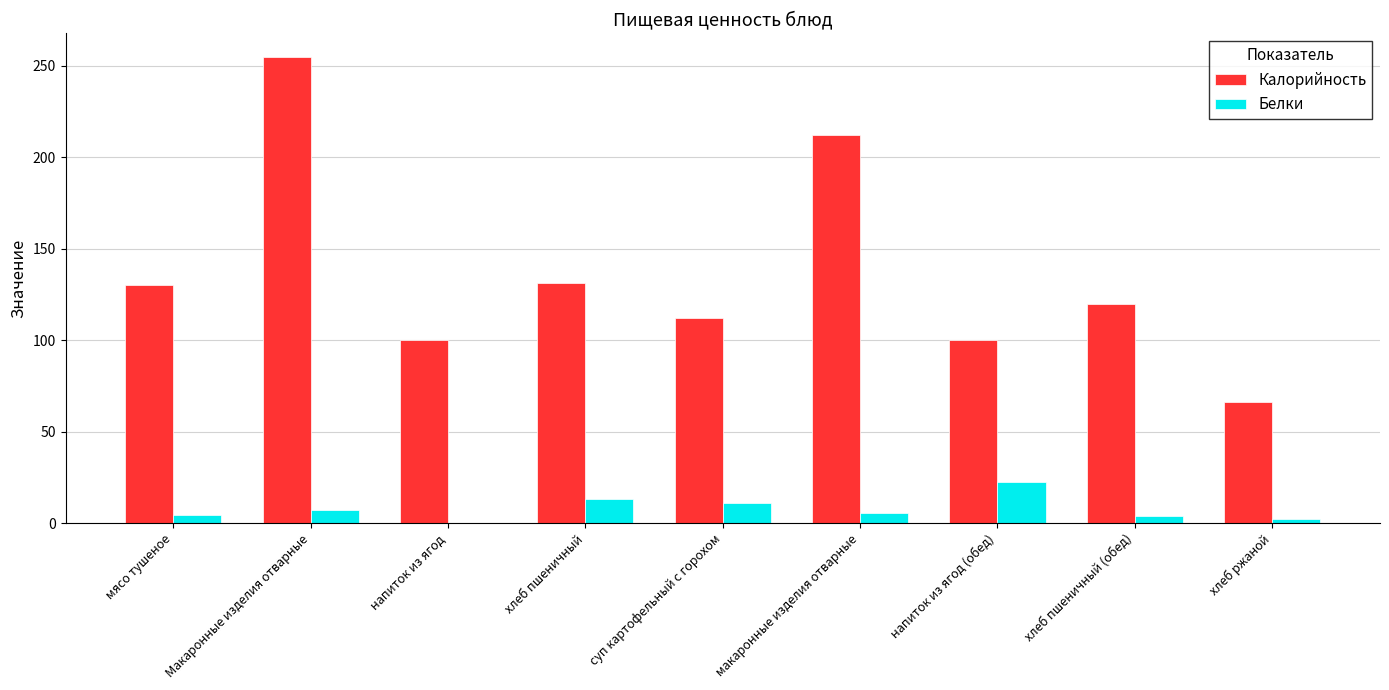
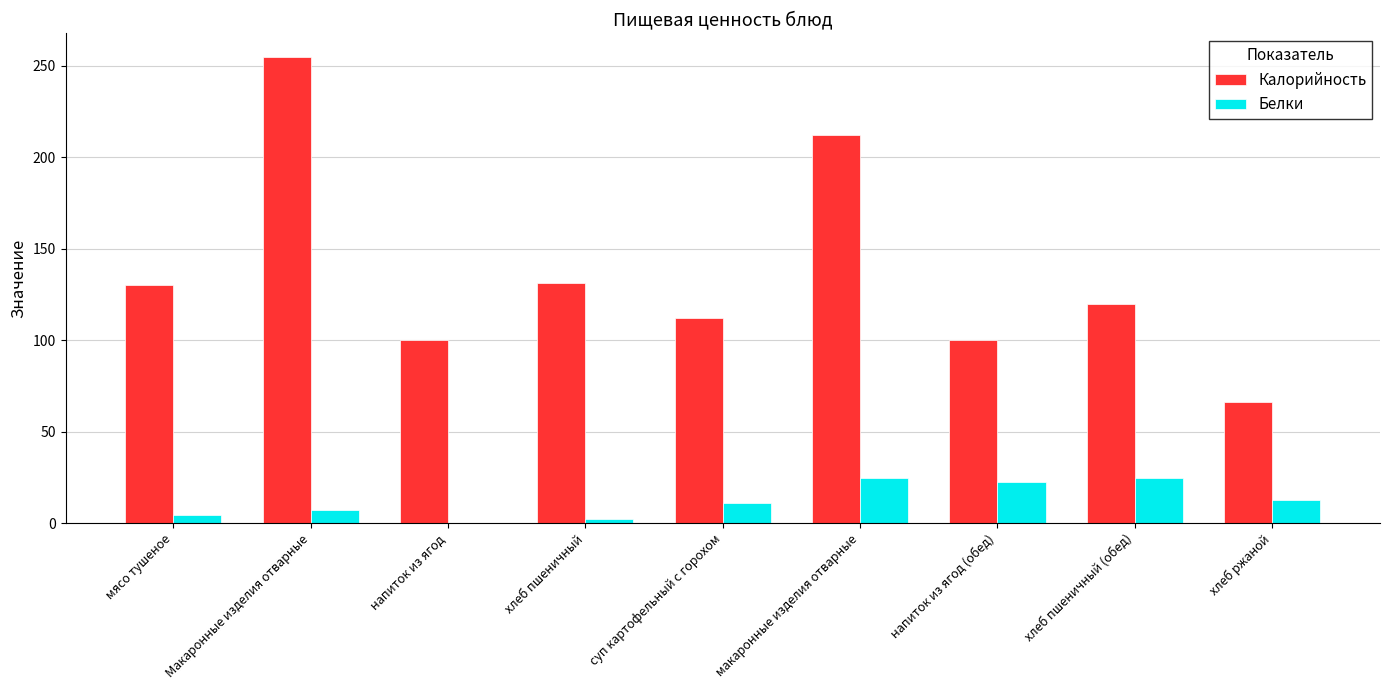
  {
    "Калорийность": {
      "мясо тушеное": 130,
      "Макаронные изделия отварные": 255,
      "напиток из ягод": 100,
      "хлеб пшеничный": 131,
      "суп картофельный с горохом": 112,
      "макаронные изделия отварные": 212,
      "напиток из ягод (обед)": 100,
      "хлеб пшеничный (обед)": 120,
      "хлеб ржаной": 66
    },
    "Белки": {
      "мясо тушеное": 5,
      "Макаронные изделия отварные": 7,
-     "хлеб пшеничный": 13,
+     "хлеб пшеничный": 2,
      "суп картофельный с горохом": 11,
-     "макаронные изделия отварные": 6,
+     "макаронные изделия отварные": 25,
      "напиток из ягод (обед)": 22,
-     "хлеб пшеничный (обед)": 4,
-     "хлеб ржаной": 2
+     "хлеб пшеничный (обед)": 25,
+     "хлеб ржаной": 13
    }
  }
